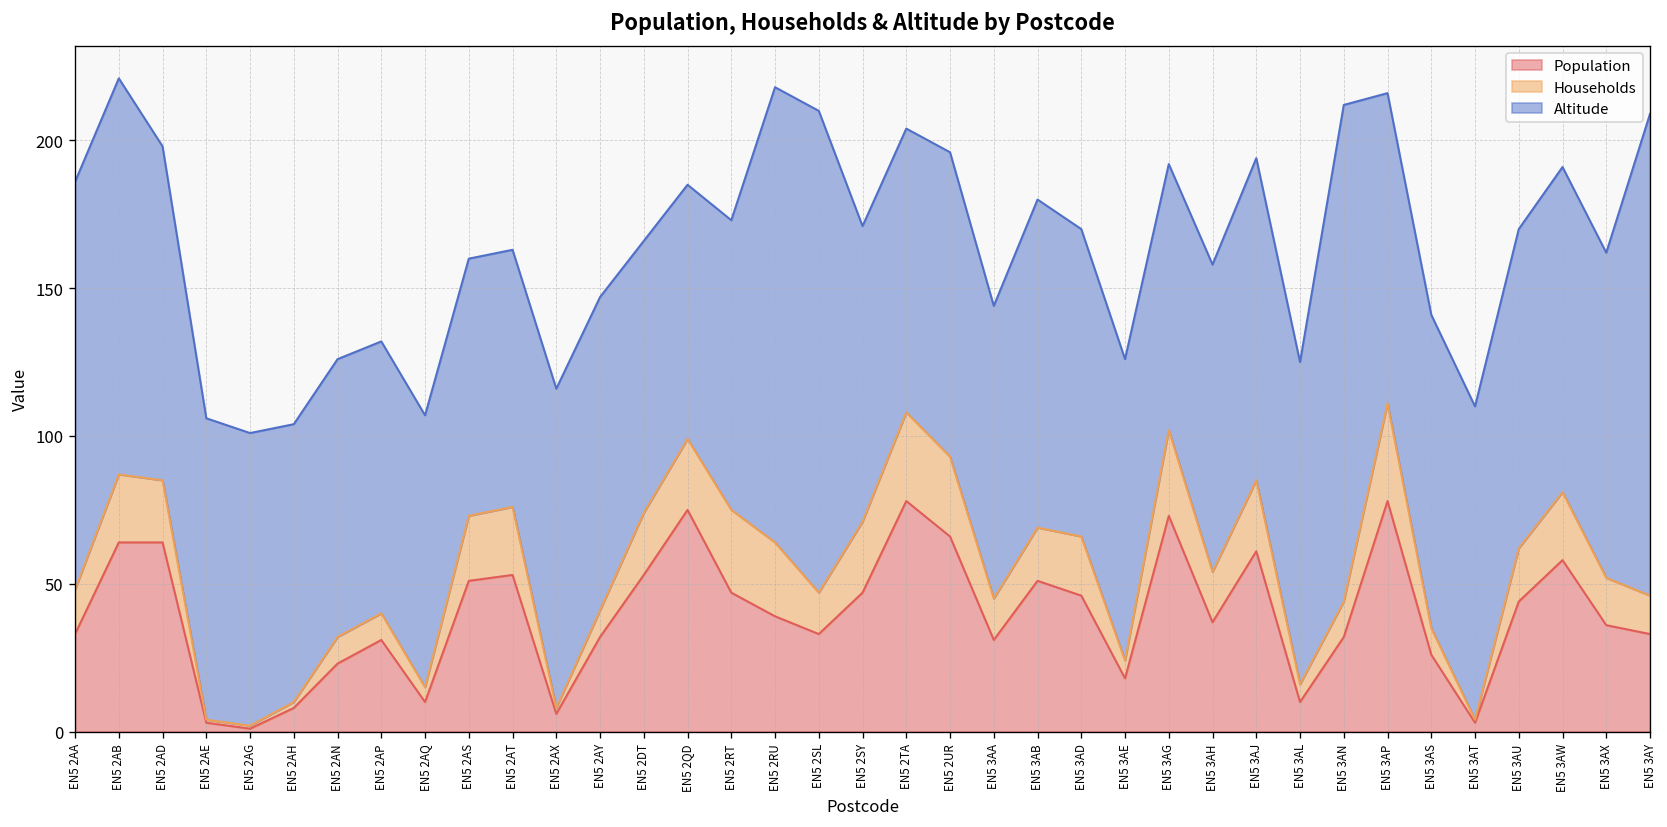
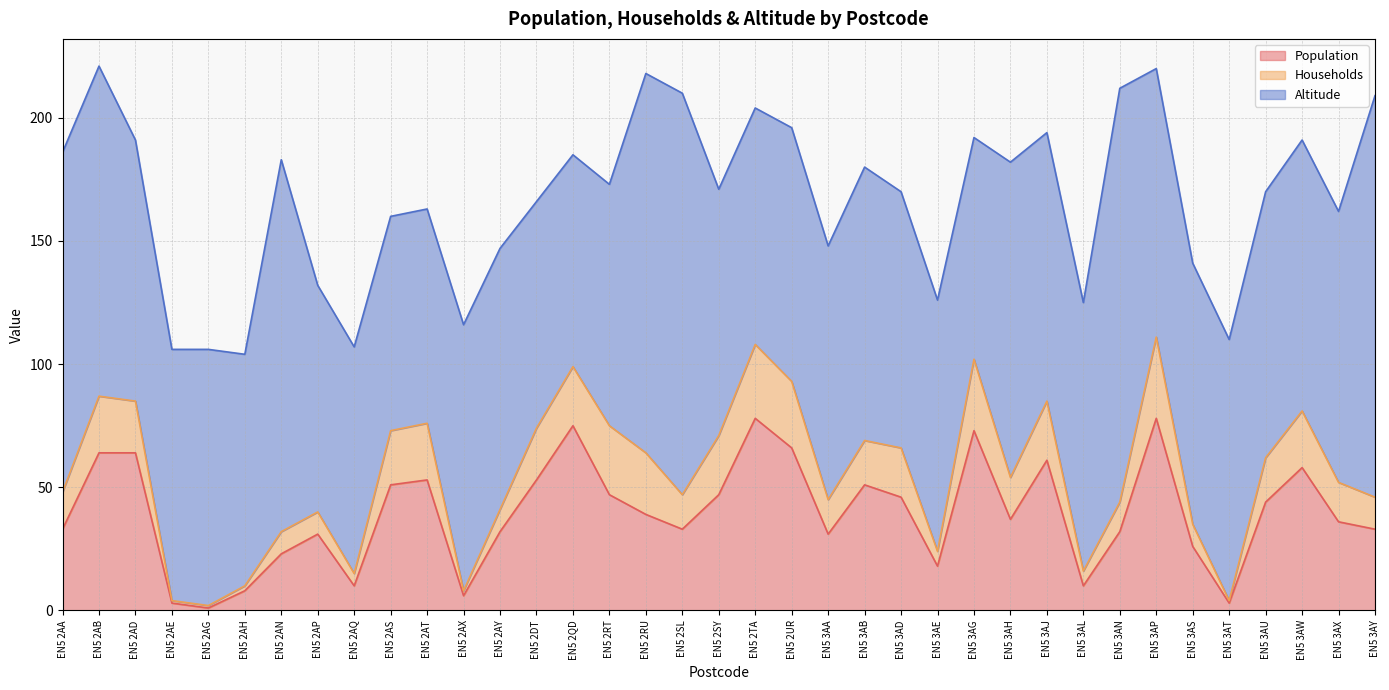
  {
    "Altitude": {
      "EN5 2AA": 138,
      "EN5 2AB": 134,
-     "EN5 2AD": 113,
+     "EN5 2AD": 106,
      "EN5 2AE": 102,
-     "EN5 2AG": 99,
+     "EN5 2AG": 104,
      "EN5 2AH": 94,
-     "EN5 2AN": 94,
+     "EN5 2AN": 151,
      "EN5 2AP": 92,
      "EN5 2AQ": 92,
      "EN5 2AS": 87,
      "EN5 2AT": 87,
      "EN5 2AX": 108,
      "EN5 2AY": 106,
      "EN5 2DT": 92,
      "EN5 2QD": 86,
      "EN5 2RT": 98,
      "EN5 2RU": 154,
      "EN5 2SL": 163,
      "EN5 2SY": 100,
      "EN5 2TA": 96,
      "EN5 2UR": 103,
-     "EN5 3AA": 99,
+     "EN5 3AA": 103,
      "EN5 3AB": 111,
      "EN5 3AD": 104,
      "EN5 3AE": 102,
      "EN5 3AG": 90,
-     "EN5 3AH": 104,
+     "EN5 3AH": 128,
      "EN5 3AJ": 109,
      "EN5 3AL": 109,
      "EN5 3AN": 168,
-     "EN5 3AP": 105,
+     "EN5 3AP": 109,
      "EN5 3AS": 106,
      "EN5 3AT": 106,
      "EN5 3AU": 108,
      "EN5 3AW": 110,
      "EN5 3AX": 110,
      "EN5 3AY": 163
    }
  }
